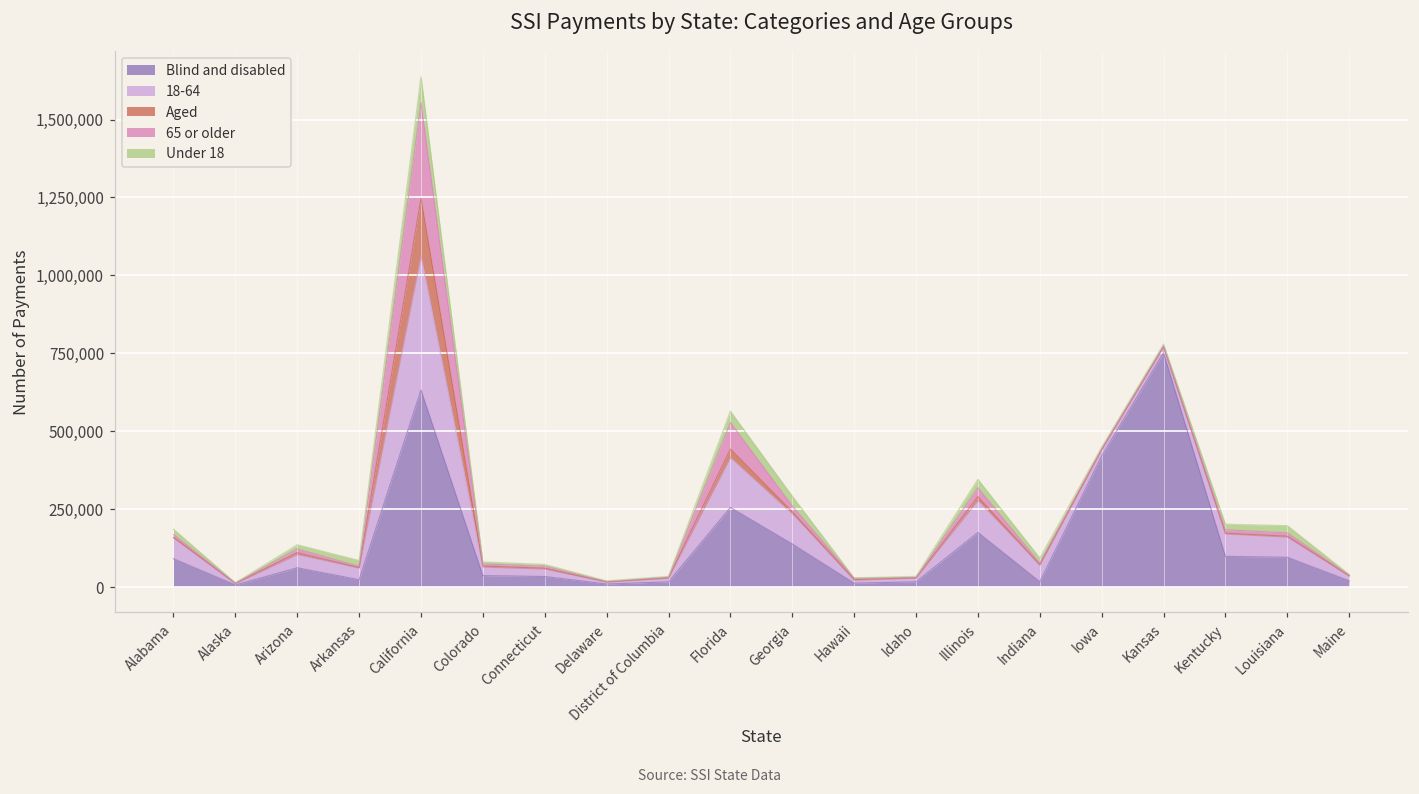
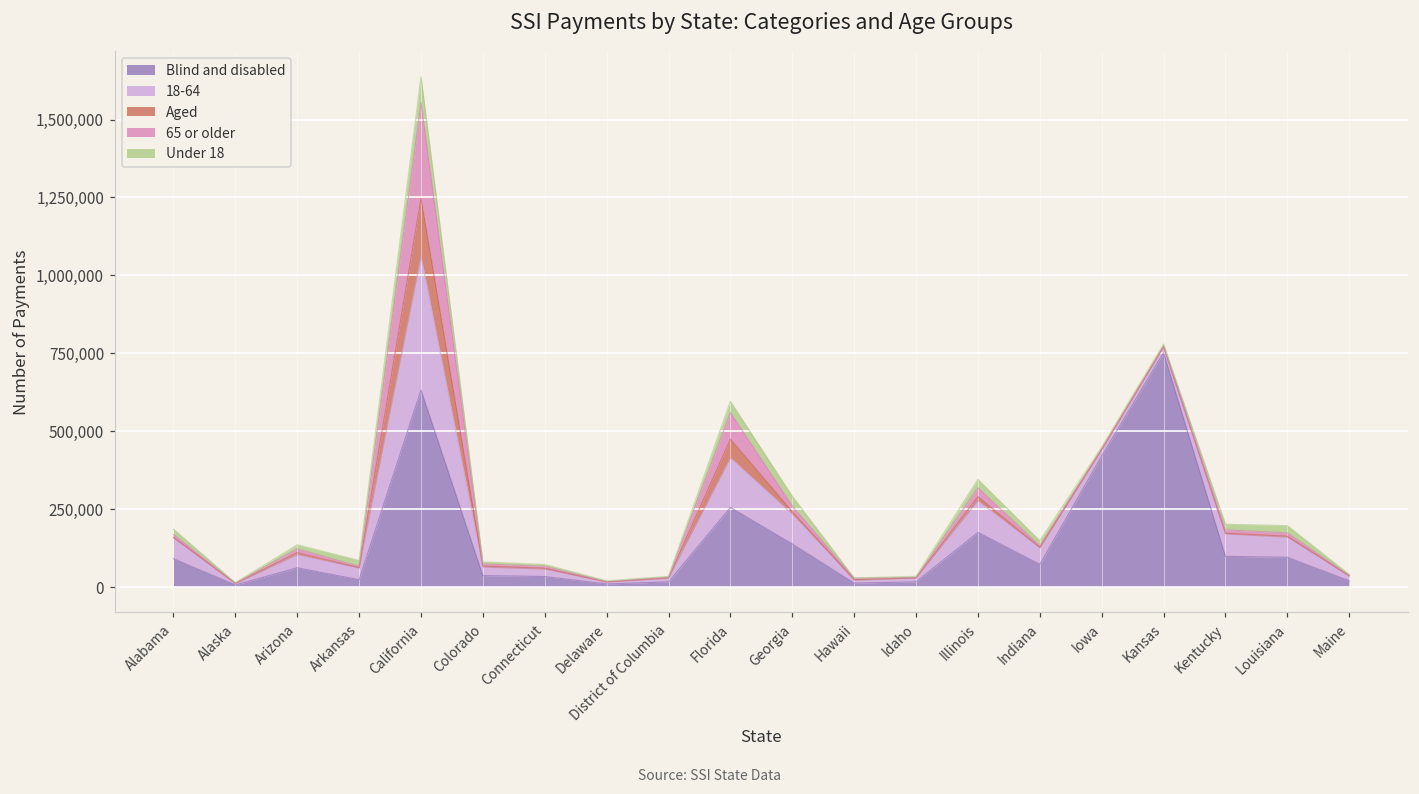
  {
    "Blind and disabled": {
      "Alabama": "90,000",
      "Arizona": "60,000",
      "Arkansas": "20,000",
      "California": "630,000",
      "Colorado": "40,000",
      "Connecticut": "30,000",
      "District of Columbia": "20,000",
      "Florida": "250,000",
      "Georgia": "140,000",
      "Hawaii": "10,000",
      "Idaho": "20,000",
      "Illinois": "170,000",
-     "Indiana": "20,000",
+     "Indiana": "70,000",
      "Iowa": "420,000",
      "Kansas": "750,000",
      "Kentucky": "100,000",
      "Louisiana": "90,000",
      "Maine": "20,000"
    },
    "Aged": {
      "California": "190,000",
-     "Florida": "30,000",
+     "Florida": "60,000",
      "Illinois": "10,000"
    },
    "Under 18": {
      "Alabama": "20,000",
      "Arizona": "10,000",
      "Arkansas": "20,000",
      "California": "80,000",
      "Florida": "40,000",
      "Georgia": "30,000",
      "Illinois": "30,000",
      "Indiana": "20,000",
      "Kentucky": "20,000",
      "Louisiana": "20,000"
    }
  }
